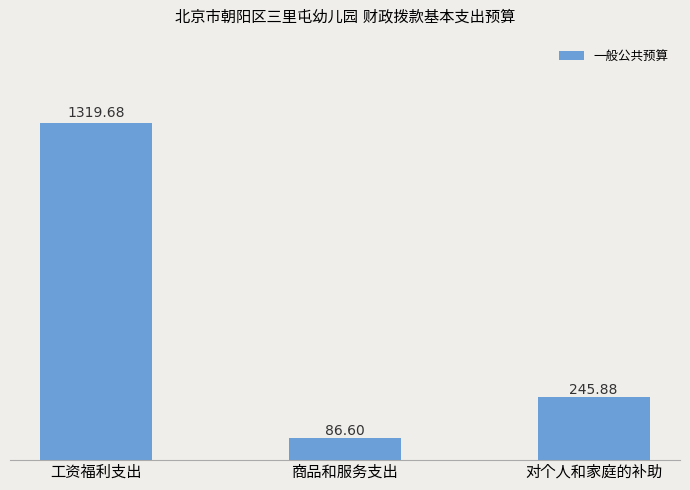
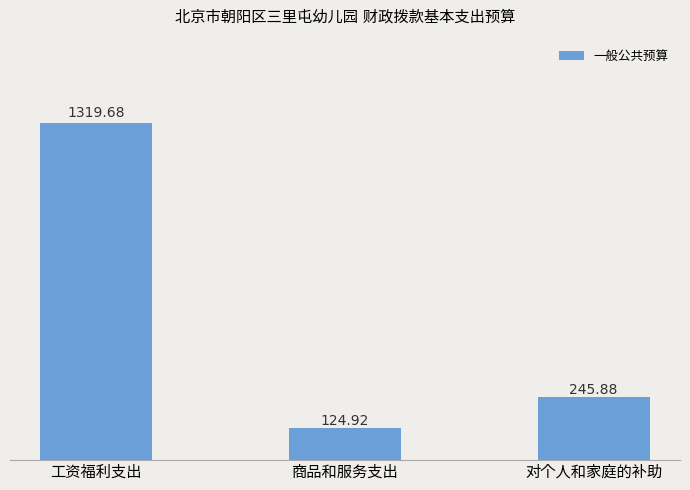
  {
    "工资福利支出": 1319.68,
-   "商品和服务支出": 86.60,
+   "商品和服务支出": 124.92,
    "对个人和家庭的补助": 245.88
  }
